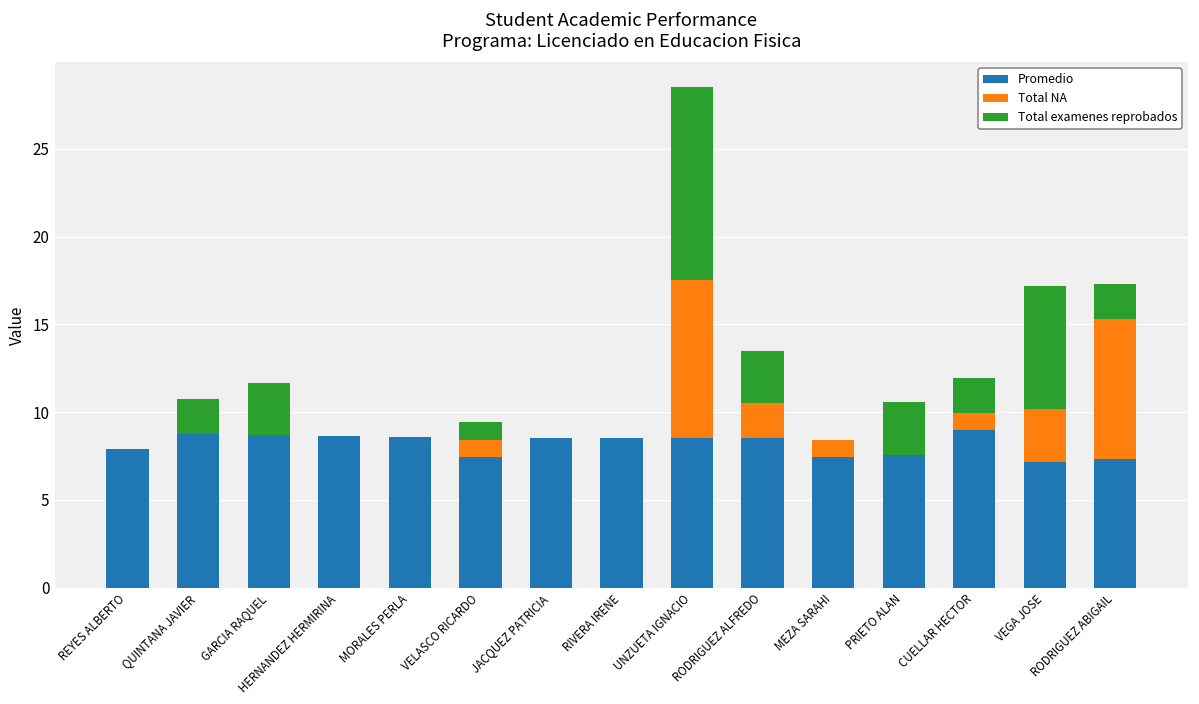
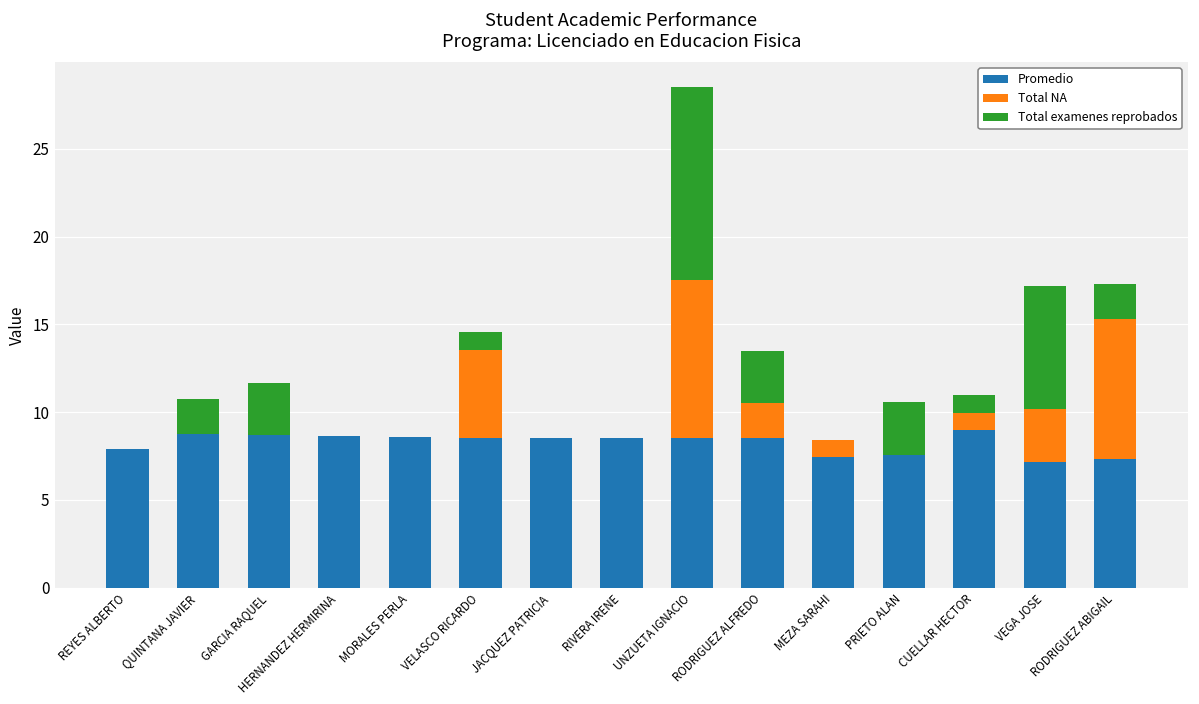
  {
    "Promedio": {
      "REYES ALBERTO": 7.9,
      "QUINTANA JAVIER": 8.8,
      "GARCIA RAQUEL": 8.7,
      "HERNANDEZ HERMIRINA": 8.6,
      "MORALES PERLA": 8.6,
-     "VELASCO RICARDO": 7.4,
+     "VELASCO RICARDO": 8.6,
      "JACQUEZ PATRICIA": 8.5,
      "RIVERA IRENE": 8.5,
      "UNZUETA IGNACIO": 8.5,
      "RODRIGUEZ ALFREDO": 8.5,
      "MEZA SARAHI": 7.4,
      "PRIETO ALAN": 7.6,
      "CUELLAR HECTOR": 9.0,
      "VEGA JOSE": 7.2,
      "RODRIGUEZ ABIGAIL": 7.3
    },
    "Total NA": {
      "REYES ALBERTO": 0,
      "QUINTANA JAVIER": 0,
      "GARCIA RAQUEL": 0,
      "HERNANDEZ HERMIRINA": 0,
      "MORALES PERLA": 0,
-     "VELASCO RICARDO": 1,
+     "VELASCO RICARDO": 5,
      "JACQUEZ PATRICIA": 0,
      "RIVERA IRENE": 0,
      "UNZUETA IGNACIO": 9,
      "RODRIGUEZ ALFREDO": 2,
      "MEZA SARAHI": 1,
      "PRIETO ALAN": 0,
      "CUELLAR HECTOR": 1,
      "VEGA JOSE": 3,
      "RODRIGUEZ ABIGAIL": 8
    },
    "Total examenes reprobados": {
      "REYES ALBERTO": 0,
      "QUINTANA JAVIER": 2,
      "GARCIA RAQUEL": 3,
      "HERNANDEZ HERMIRINA": 0,
      "MORALES PERLA": 0,
      "VELASCO RICARDO": 1,
      "JACQUEZ PATRICIA": 0,
      "RIVERA IRENE": 0,
      "UNZUETA IGNACIO": 11,
      "RODRIGUEZ ALFREDO": 3,
      "MEZA SARAHI": 0,
      "PRIETO ALAN": 3,
-     "CUELLAR HECTOR": 2,
+     "CUELLAR HECTOR": 1,
      "VEGA JOSE": 7,
      "RODRIGUEZ ABIGAIL": 2
    }
  }
